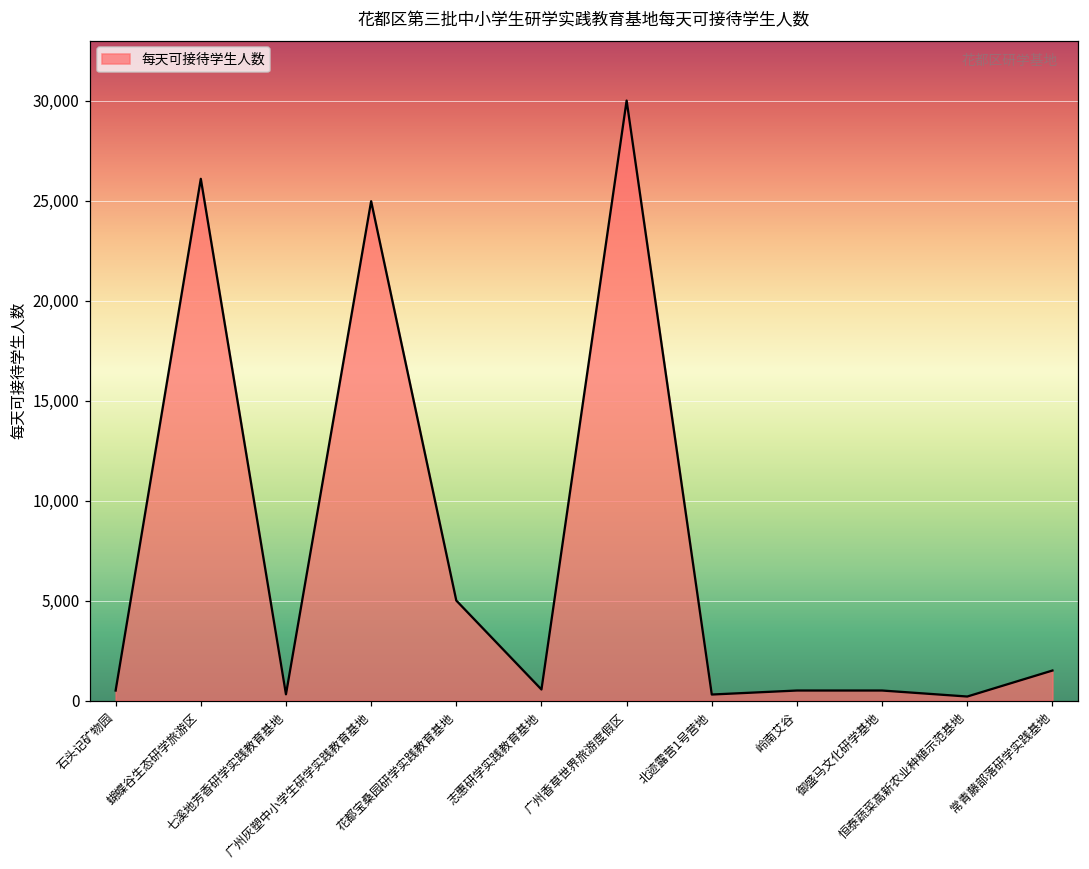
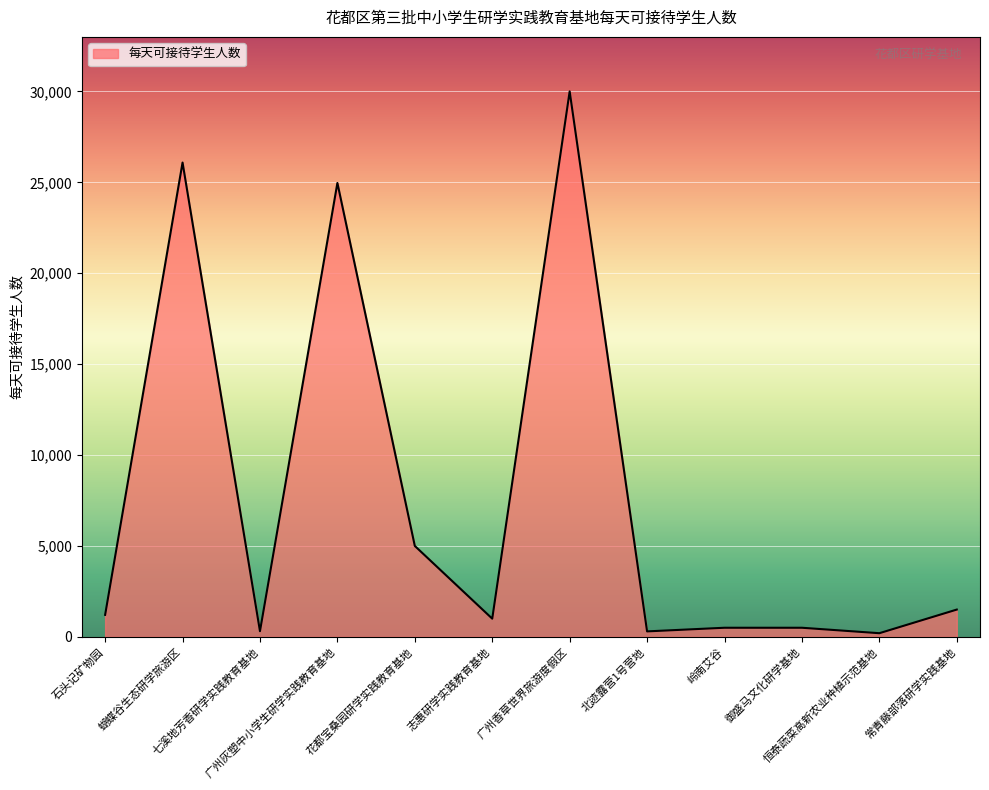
  {
-   "石头记矿物园": "500",
+   "石头记矿物园": "1,200",
    "蝴蝶谷生态研学旅游区": "26,100",
    "七溪地芳香研学实践教育基地": "300",
    "广州灰塑中小学生研学实践教育基地": "25,000",
    "花都宝桑园研学实践教育基地": "5,000",
-   "志惠研学实践教育基地": "600",
+   "志惠研学实践教育基地": "1,000",
    "广州香草世界旅游度假区": "30,000",
    "北迹露营1号营地": "300",
    "岭南艾谷": "500",
    "御盛马文化研学基地": "500",
    "恒泰蔬菜高新农业种植示范基地": "200",
    "常青藤部落研学实践基地": "1,500"
  }
